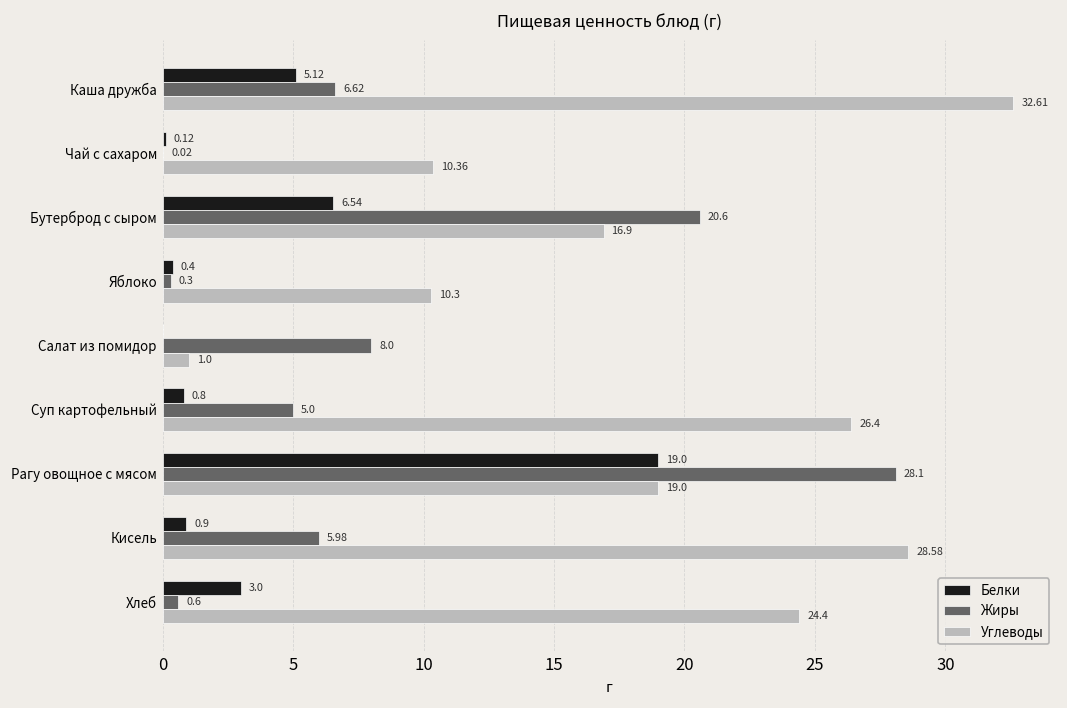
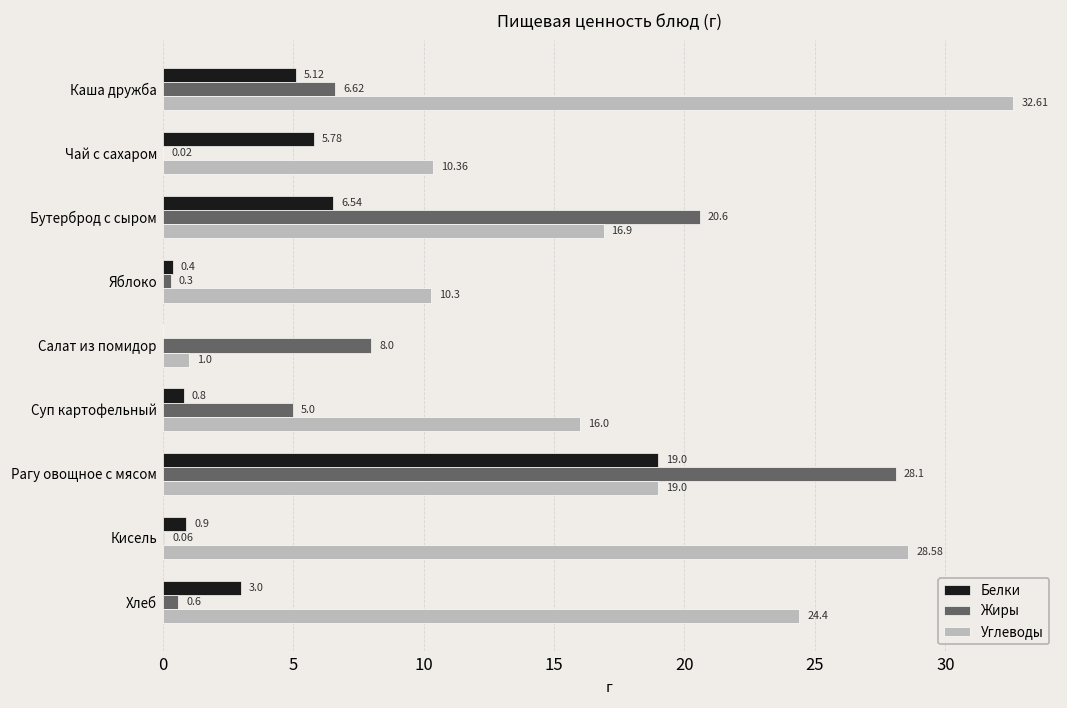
  {
    "Белки": {
      "Каша дружба": 5.12,
-     "Чай с сахаром": 0.12,
+     "Чай с сахаром": 5.78,
      "Бутерброд с сыром": 6.54,
      "Яблоко": 0.4,
      "Суп картофельный": 0.8,
      "Рагу овощное с мясом": 19.0,
      "Кисель": 0.9,
      "Хлеб": 3.0
    },
    "Жиры": {
      "Каша дружба": 6.62,
      "Чай с сахаром": 0.02,
      "Бутерброд с сыром": 20.6,
      "Яблоко": 0.3,
      "Салат из помидор": 8.0,
      "Суп картофельный": 5.0,
      "Рагу овощное с мясом": 28.1,
-     "Кисель": 5.98,
+     "Кисель": 0.06,
      "Хлеб": 0.6
    },
    "Углеводы": {
      "Каша дружба": 32.61,
      "Чай с сахаром": 10.36,
      "Бутерброд с сыром": 16.9,
      "Яблоко": 10.3,
      "Салат из помидор": 1.0,
-     "Суп картофельный": 26.4,
+     "Суп картофельный": 16.0,
      "Рагу овощное с мясом": 19.0,
      "Кисель": 28.58,
      "Хлеб": 24.4
    }
  }
